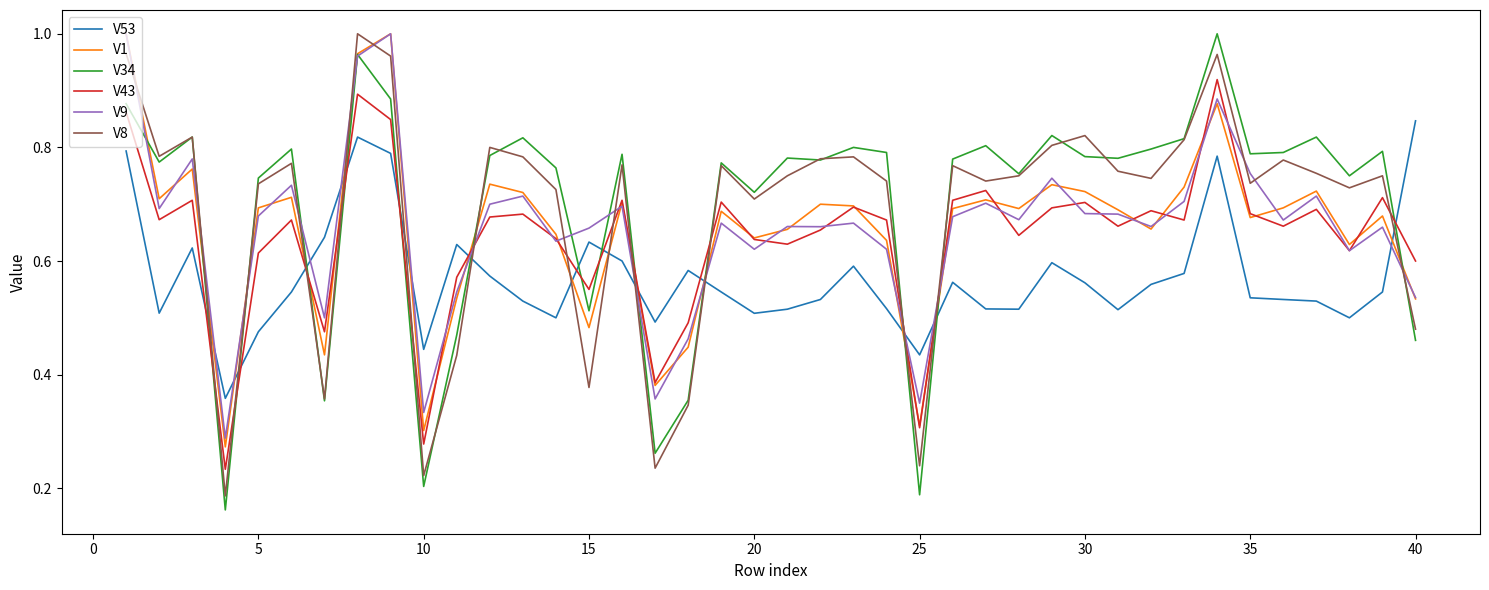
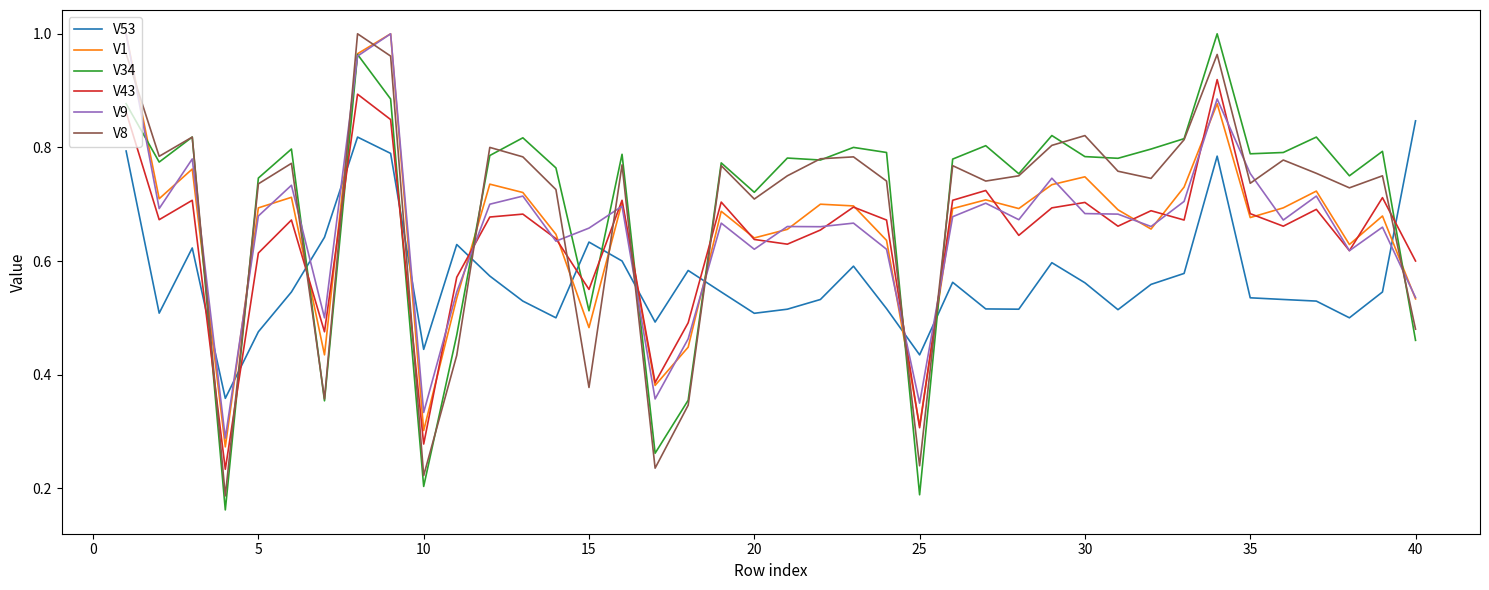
  {
    "V53": {
      "5": 0.48,
      "10": 0.44,
      "15": 0.63,
      "20": 0.51,
      "25": 0.43,
      "30": 0.56,
      "35": 0.54,
      "40": 0.85
    },
    "V1": {
      "5": 0.69,
      "10": 0.30,
      "15": 0.48,
-     "30": 0.72,
+     "30": 0.75,
      "35": 0.68
    },
    "V34": {
      "5": 0.75,
      "10": 0.20,
      "15": 0.51,
      "20": 0.72,
      "25": 0.19,
      "30": 0.78,
      "35": 0.79,
      "40": 0.46
    },
    "V43": {
      "5": 0.61,
      "10": 0.28,
      "15": 0.55,
      "30": 0.70,
      "35": 0.68,
      "40": 0.60
    },
    "V9": {
      "5": 0.68,
      "10": 0.33,
      "15": 0.66,
      "20": 0.62,
      "25": 0.35,
      "30": 0.68,
      "35": 0.75
    },
    "V8": {
      "5": 0.74,
      "10": 0.22,
      "15": 0.38,
      "20": 0.71,
      "25": 0.24,
      "30": 0.82,
      "35": 0.74,
      "40": 0.48
    }
  }
